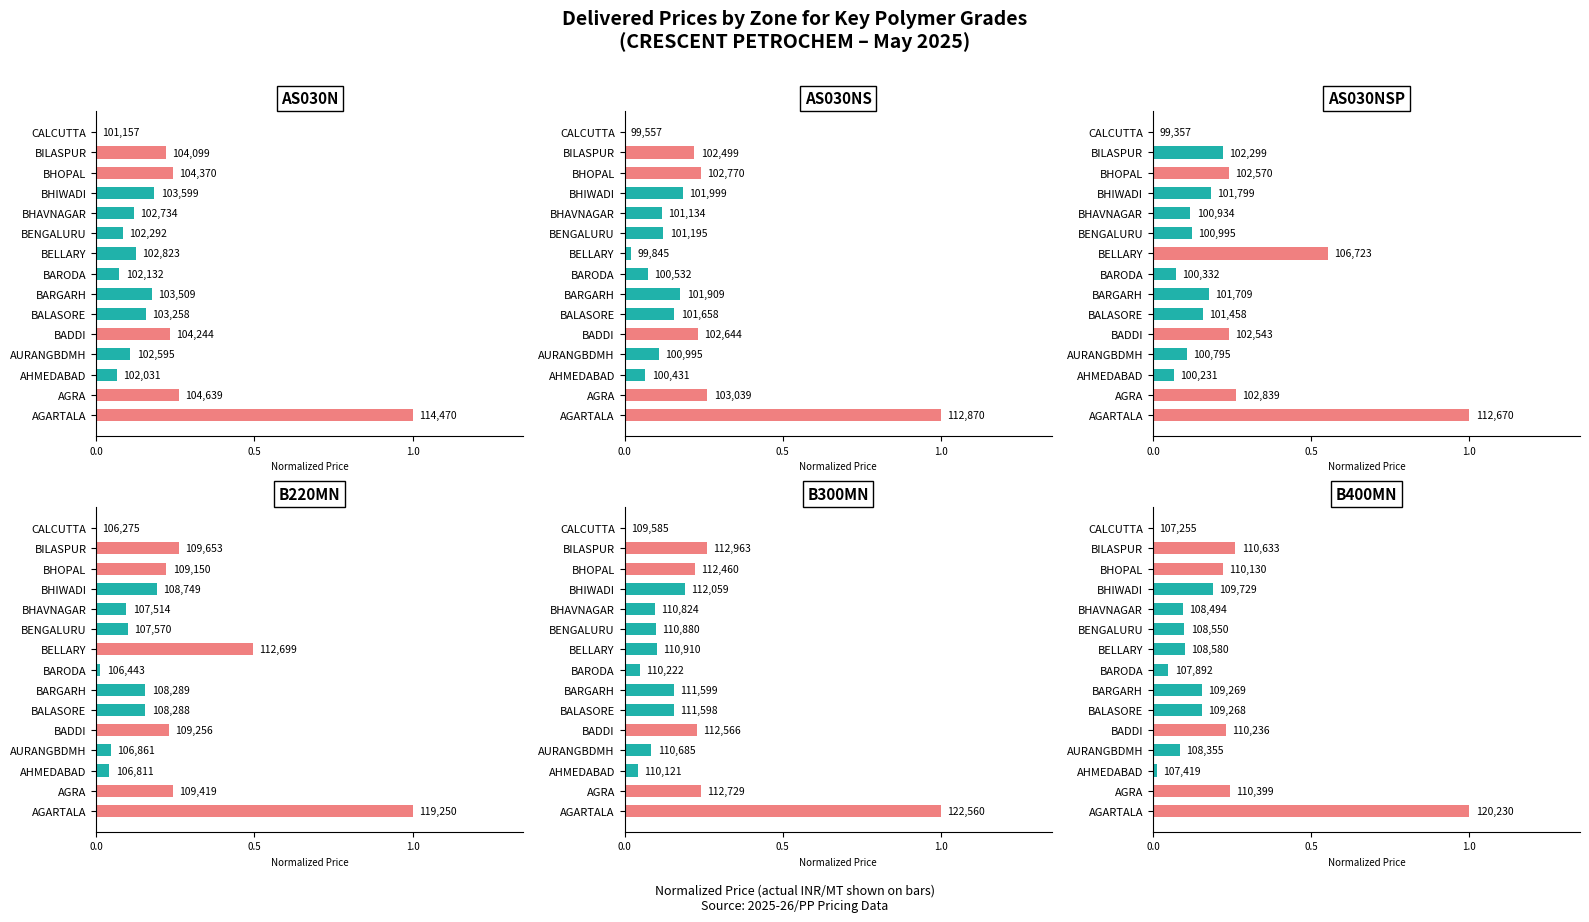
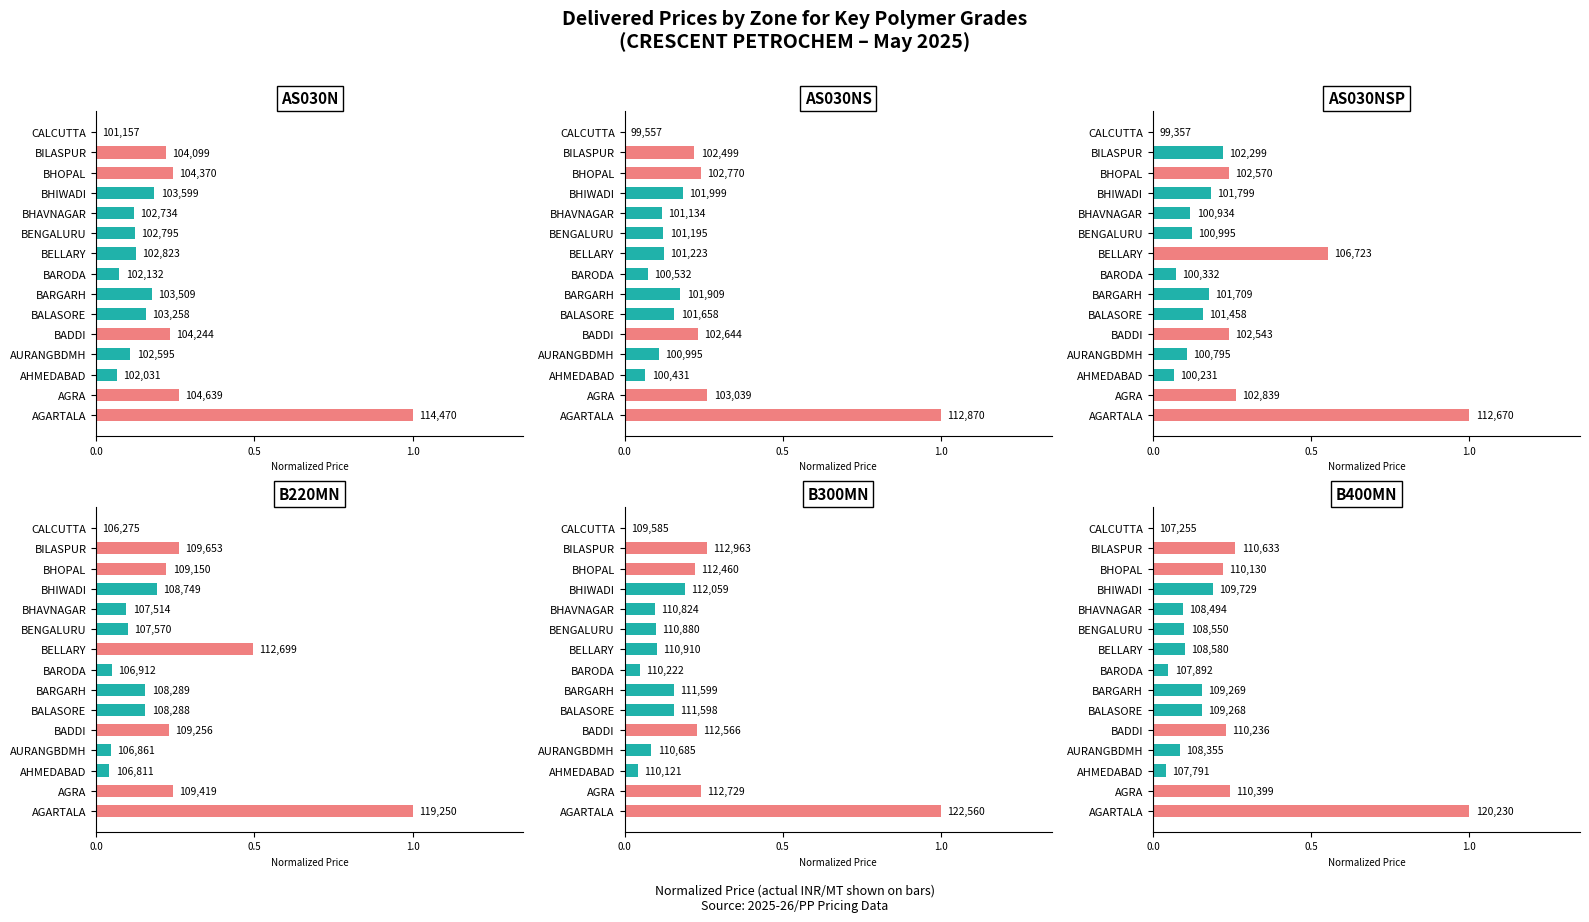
  {
    "AS030N": {
-     "BENGALURU": "102,292"
+     "BENGALURU": "102,795"
    },
    "AS030NS": {
-     "BELLARY": "99,845"
+     "BELLARY": "101,223"
    },
    "B220MN": {
-     "BARODA": "106,443"
+     "BARODA": "106,912"
    },
    "B400MN": {
-     "AHMEDABAD": "107,419"
+     "AHMEDABAD": "107,791"
    }
  }
